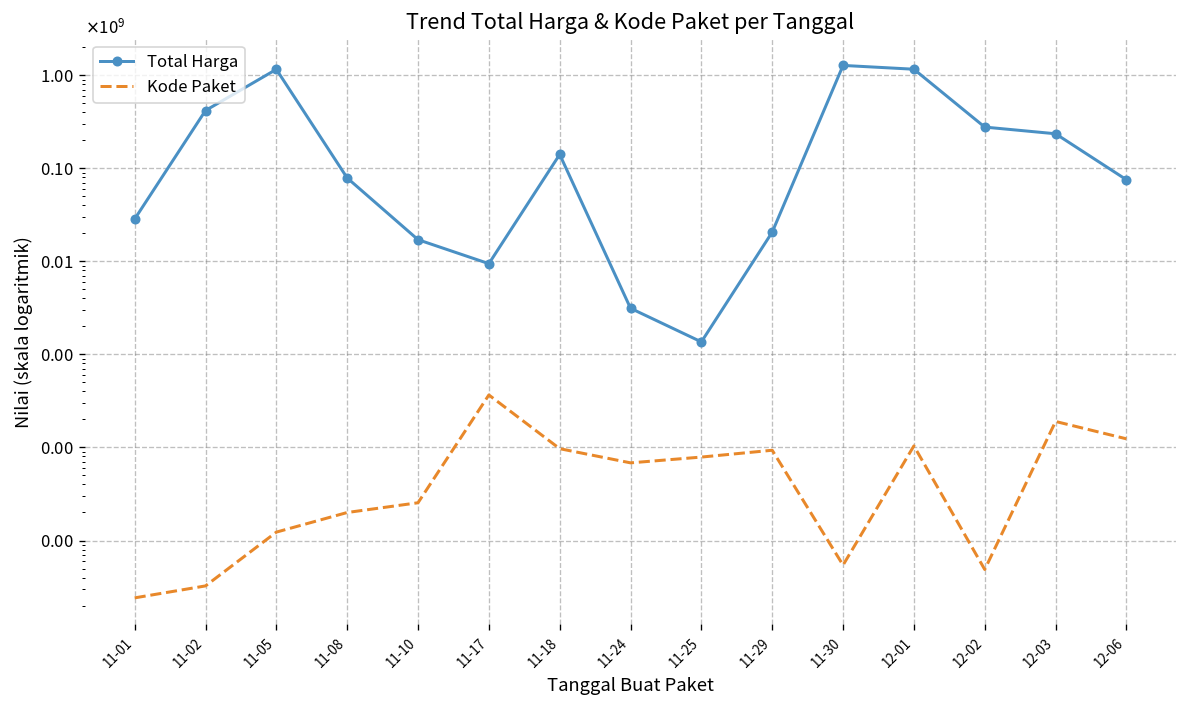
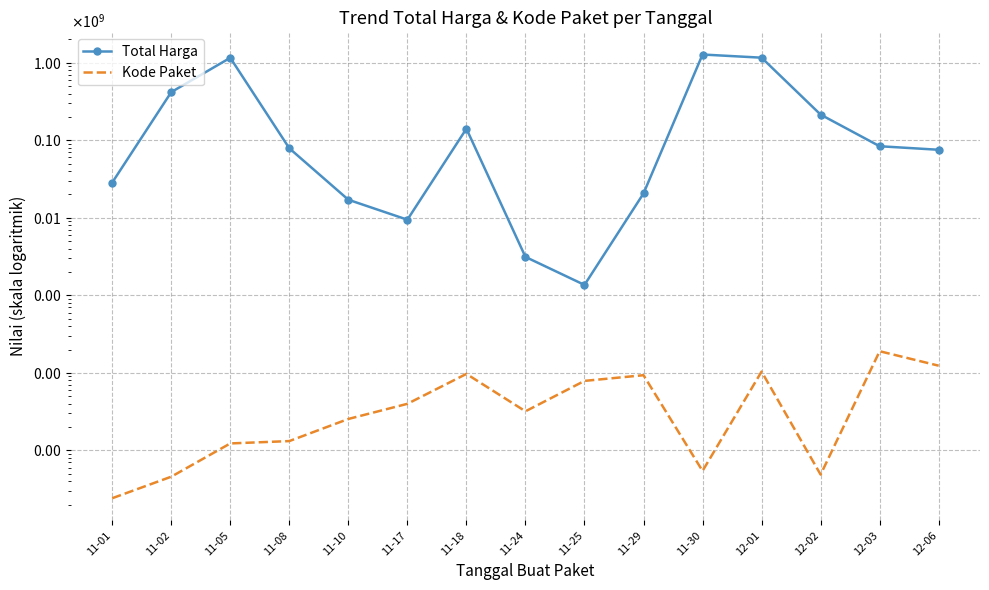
  {
    "Total Harga": {
      "11-01": 29000000,
      "11-02": 400000000,
      "11-05": 1200000000,
      "11-08": 80000000,
      "11-10": 17000000,
      "11-17": 9000000,
      "11-18": 140000000,
      "11-24": 3100000,
      "11-25": 1400000,
      "11-29": 21000000,
      "11-30": 1300000000,
      "12-01": 1200000000,
-     "12-02": 280000000,
-     "12-03": 240000000,
+     "12-02": 210000000,
+     "12-03": 80000000,
      "12-06": 80000000
    },
    "Kode Paket": {
      "11-01": 2400,
-     "11-02": 3300,
+     "11-02": 5000,
      "11-05": 12000,
-     "11-08": 20000,
+     "11-08": 13000,
      "11-10": 25000,
-     "11-17": 400000,
+     "11-17": 40000,
      "11-18": 100000,
-     "11-24": 70000,
+     "11-24": 32000,
      "11-25": 80000,
      "11-29": 90000,
      "11-30": 5000,
      "12-01": 100000,
      "12-02": 5000,
      "12-03": 190000,
      "12-06": 120000
    }
  }
